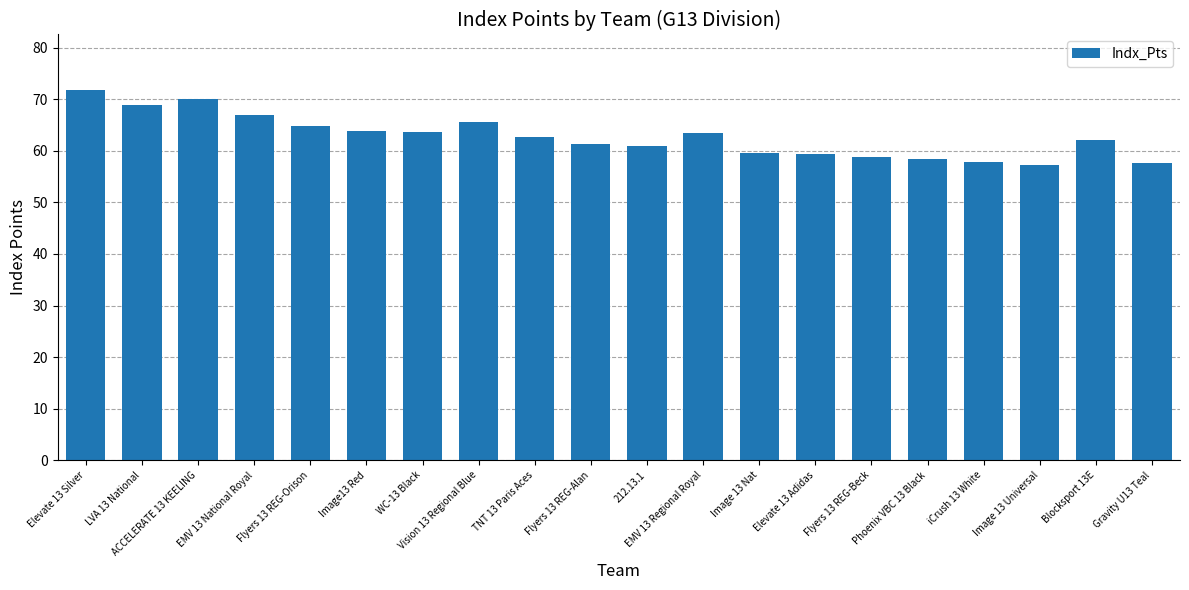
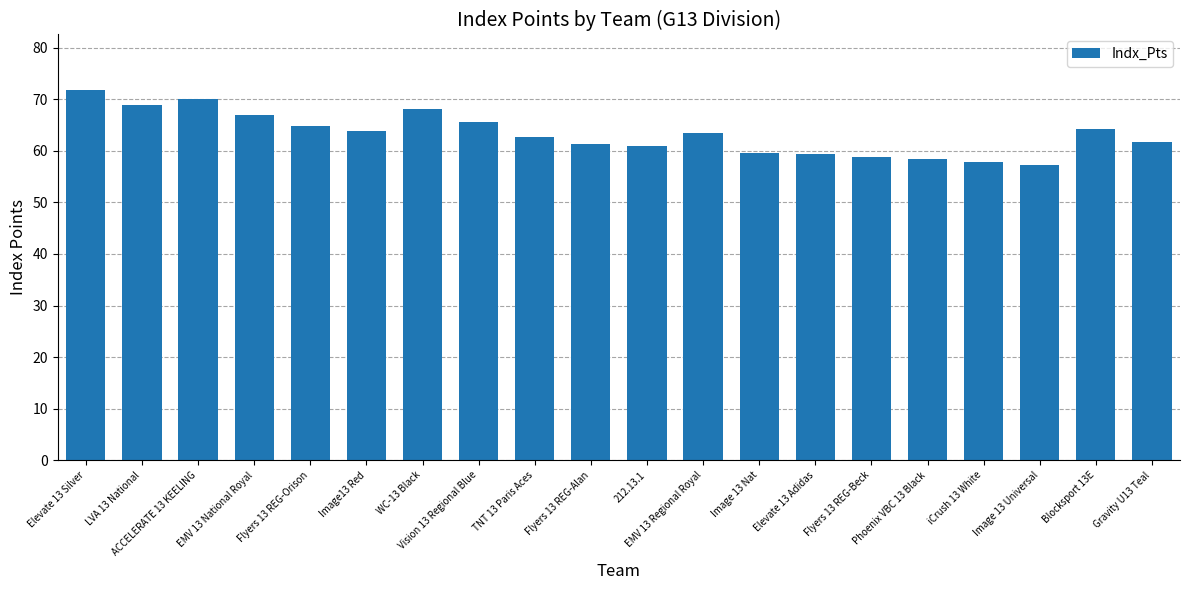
  {
    "Elevate 13 Silver": 72,
    "LVA 13 National": 69,
    "ACCELERATE 13 KEELING": 70,
    "EMV 13 National Royal": 67,
    "Flyers 13 REG-Orison": 65,
    "Image13 Red": 64,
-   "WC-13 Black": 64,
+   "WC-13 Black": 68,
    "Vision 13 Regional Blue": 66,
    "TNT 13 Paris Aces": 63,
    "Flyers 13 REG-Alan": 61,
    "212.13.1": 61,
    "EMV 13 Regional Royal": 63,
    "Image 13 Nat": 60,
    "Elevate 13 Adidas": 59,
    "Flyers 13 REG-Beck": 59,
    "Phoenix VBC 13 Black": 58,
    "iCrush 13 White": 58,
    "Image 13 Universal": 57,
-   "Blocksport 13E": 62,
-   "Gravity U13 Teal": 58
+   "Blocksport 13E": 64,
+   "Gravity U13 Teal": 62
  }
